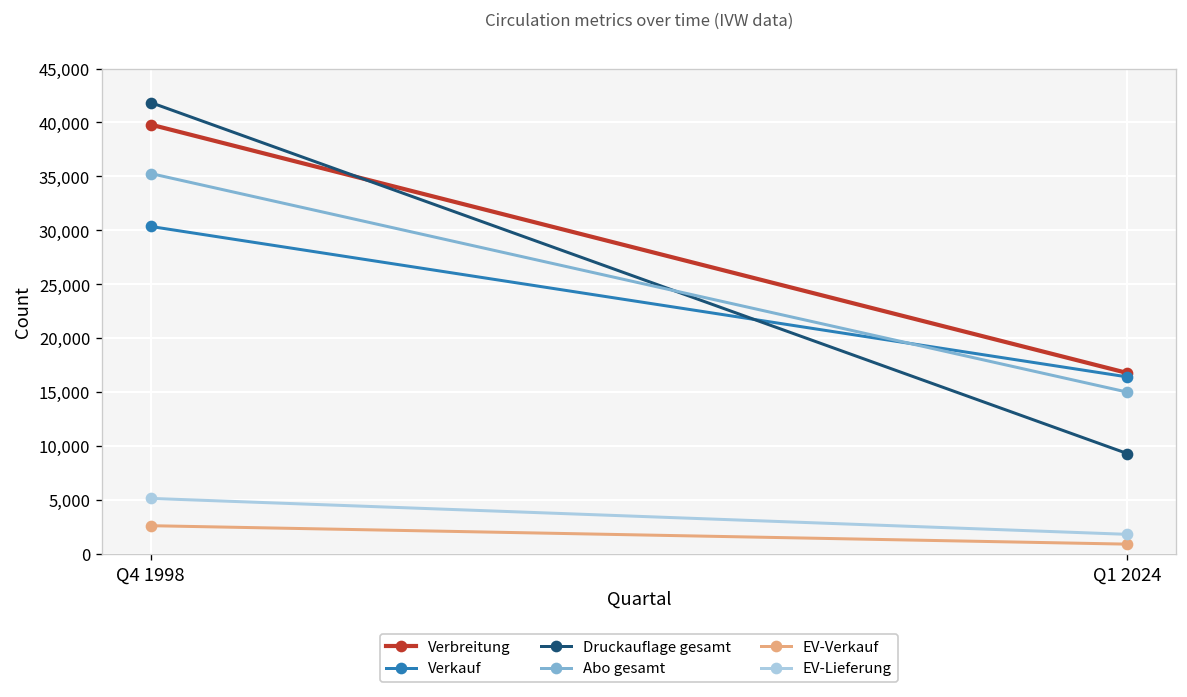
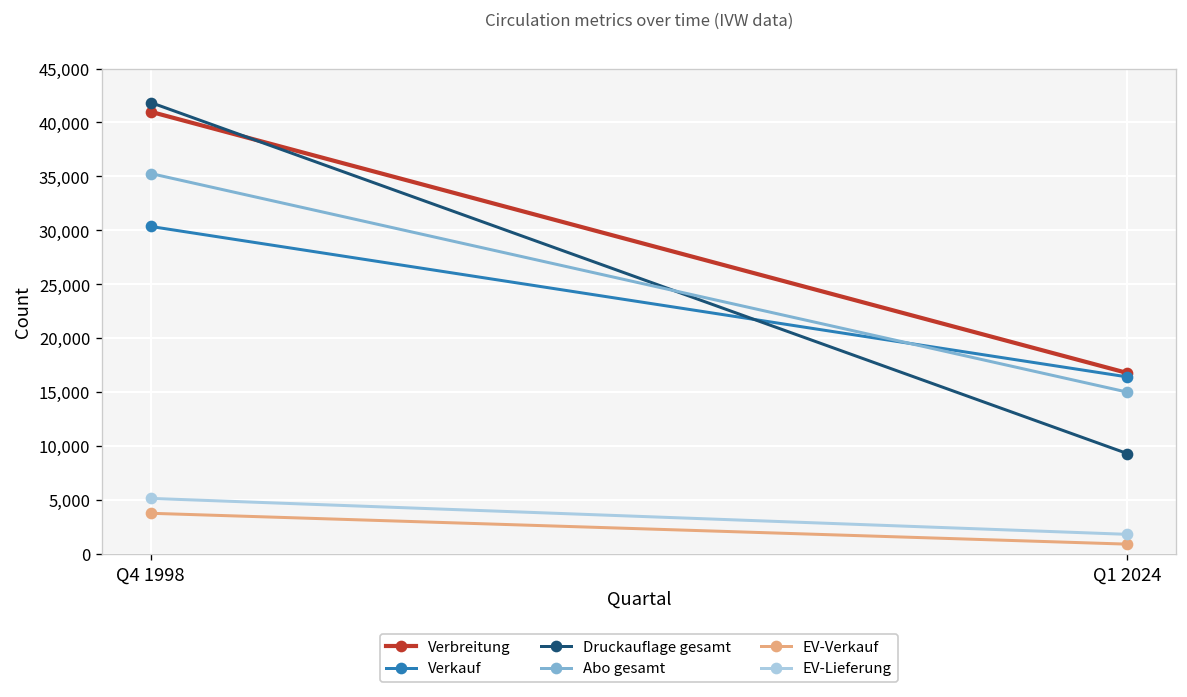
  {
    "Verbreitung": {
-     "Q4 1998": "40,000",
+     "Q4 1998": "41,000",
      "Q1 2024": "17,000"
    },
    "Verkauf": {
      "Q4 1998": "30,000",
      "Q1 2024": "16,000"
    },
    "Druckauflage gesamt": {
      "Q4 1998": "42,000",
      "Q1 2024": "9,000"
    },
    "EV-Verkauf": {
-     "Q4 1998": "3,000",
+     "Q4 1998": "4,000",
      "Q1 2024": "1,000"
    }
  }
